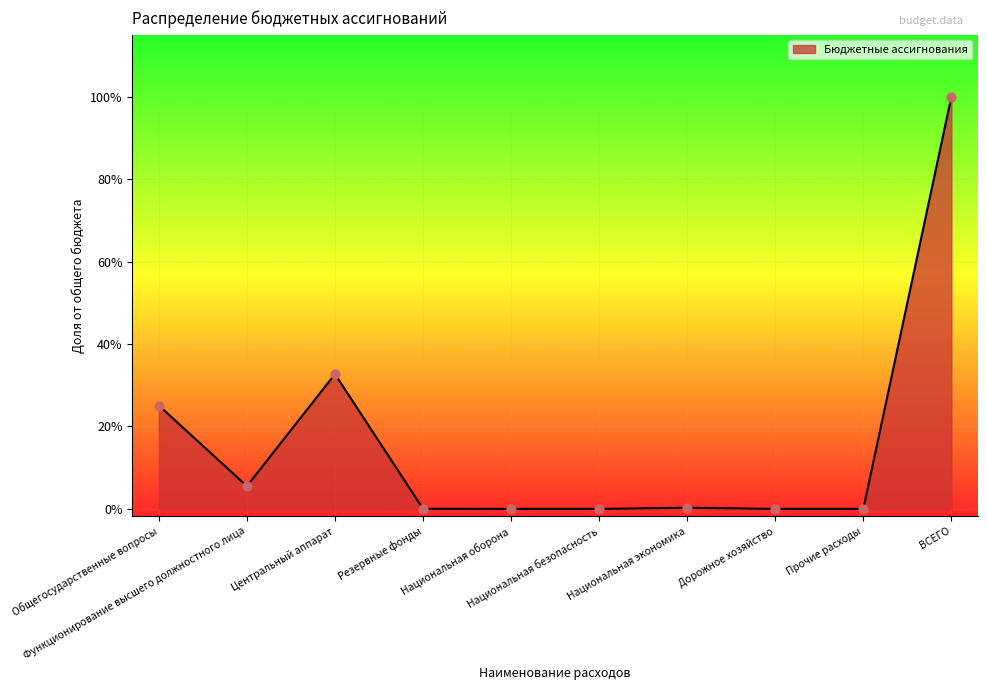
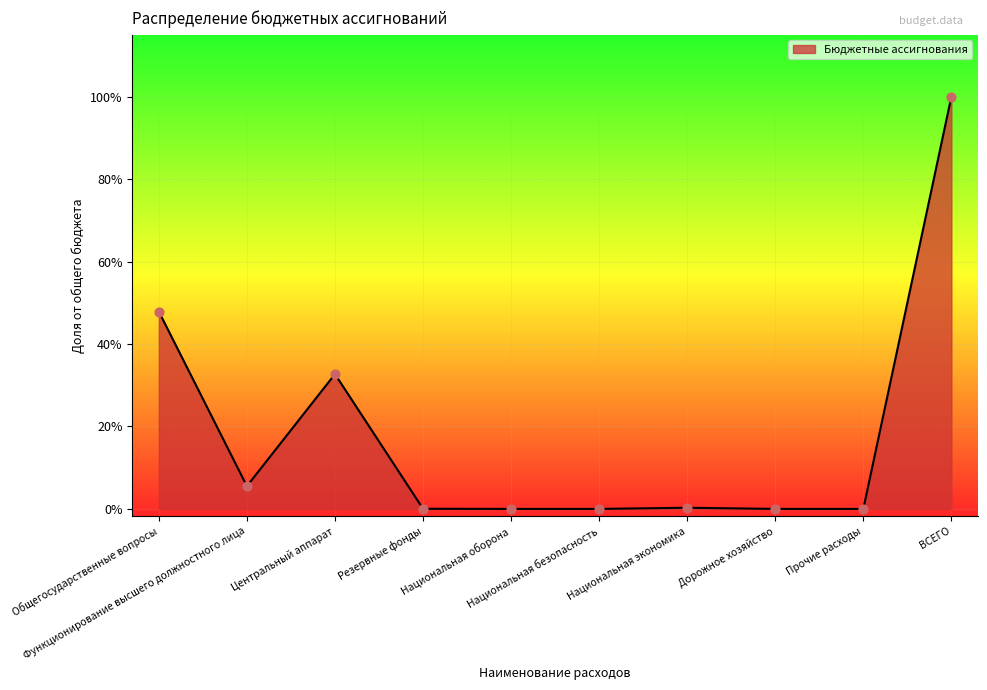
  {
-   "Общегосударственные вопросы": "25%",
+   "Общегосударственные вопросы": "48%",
    "Функционирование высшего должностного лица": "6%",
    "Центральный аппарат": "33%",
    "Резервные фонды": "0%",
    "Национальная оборона": "0%",
    "Национальная безопасность": "0%",
    "Национальная экономика": "0%",
    "Дорожное хозяйство": "0%",
    "Прочие расходы": "0%",
    "ВСЕГО": "100%"
  }
